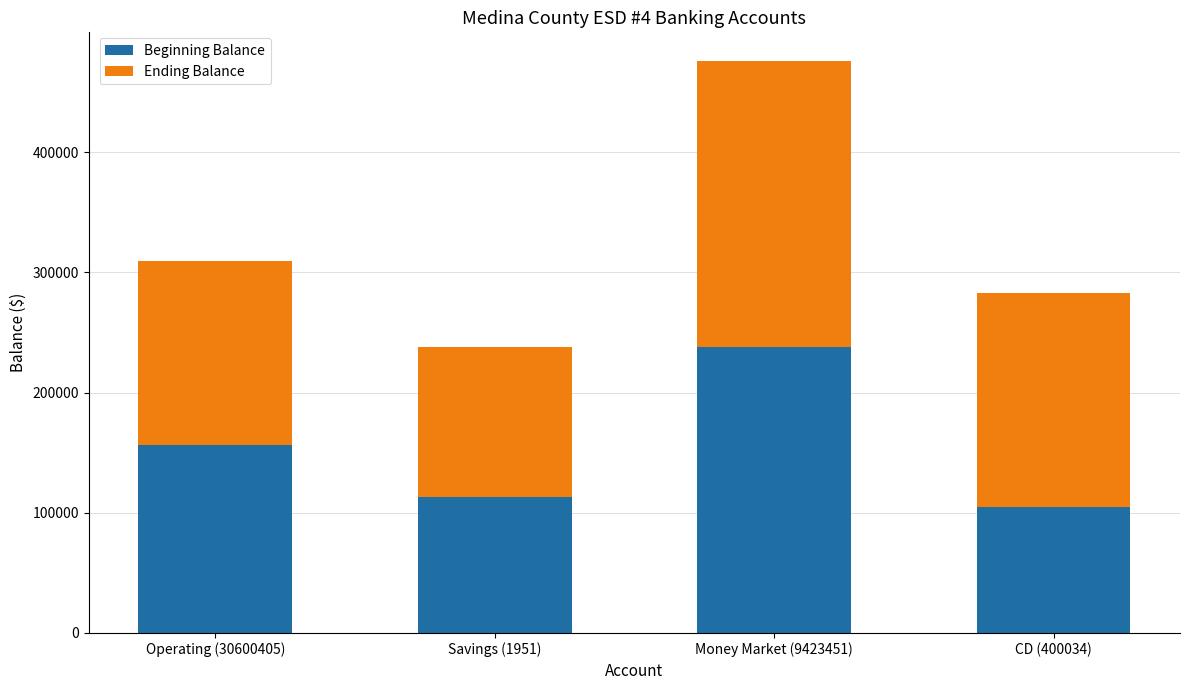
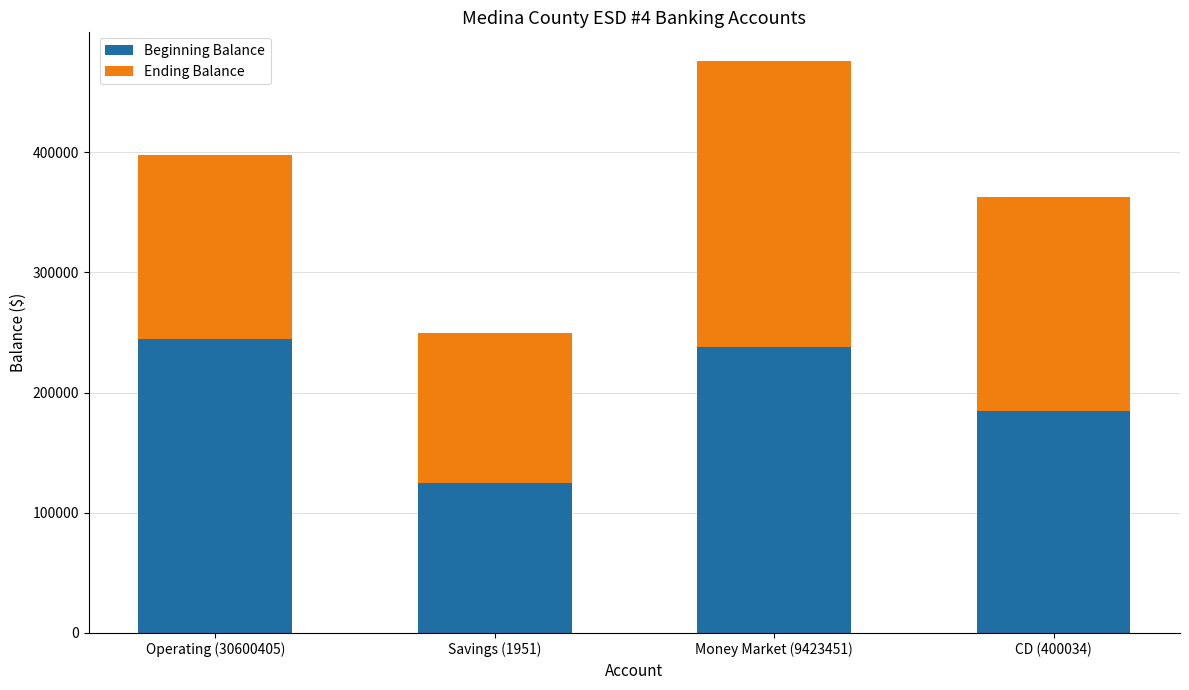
  {
    "Beginning Balance": {
-     "Operating (30600405)": 156000,
-     "Savings (1951)": 113000,
+     "Operating (30600405)": 245000,
+     "Savings (1951)": 125000,
      "Money Market (9423451)": 238000,
-     "CD (400034)": 105000
+     "CD (400034)": 184000
    },
    "Ending Balance": {
      "Operating (30600405)": 153000,
      "Savings (1951)": 125000,
      "Money Market (9423451)": 238000,
      "CD (400034)": 178000
    }
  }
